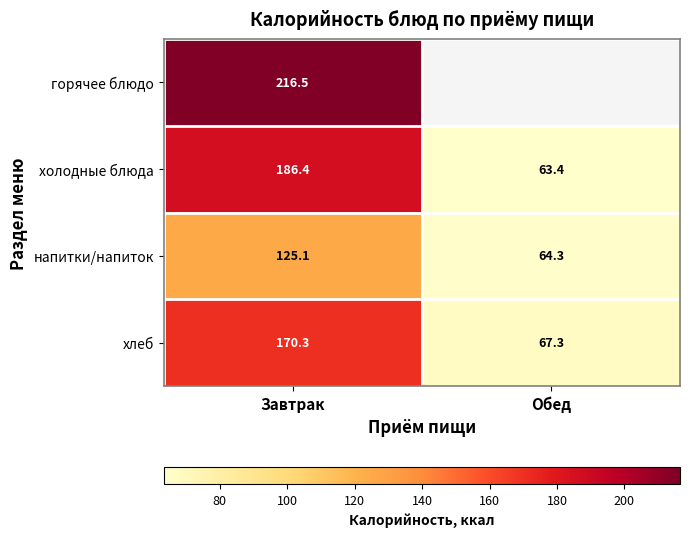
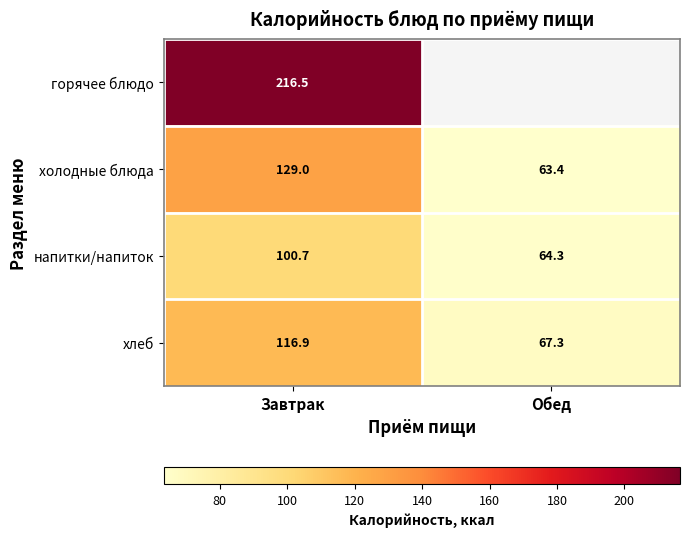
  {
    "горячее блюдо": {
      "Завтрак": 216.5
    },
    "холодные блюда": {
-     "Завтрак": 186.4,
+     "Завтрак": 129.0,
      "Обед": 63.4
    },
    "напитки/напиток": {
-     "Завтрак": 125.1,
+     "Завтрак": 100.7,
      "Обед": 64.3
    },
    "хлеб": {
-     "Завтрак": 170.3,
+     "Завтрак": 116.9,
      "Обед": 67.3
    }
  }
